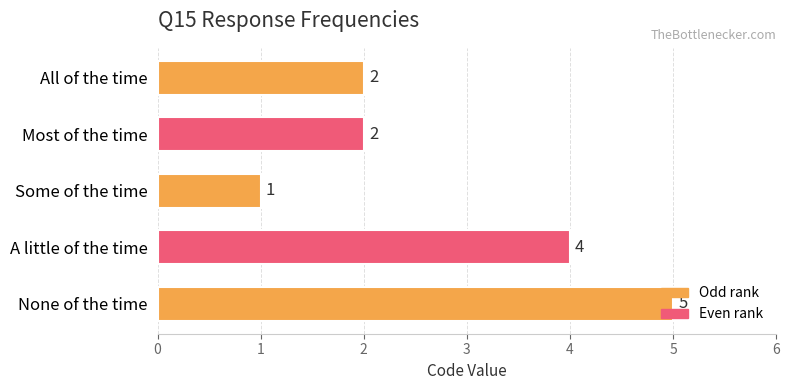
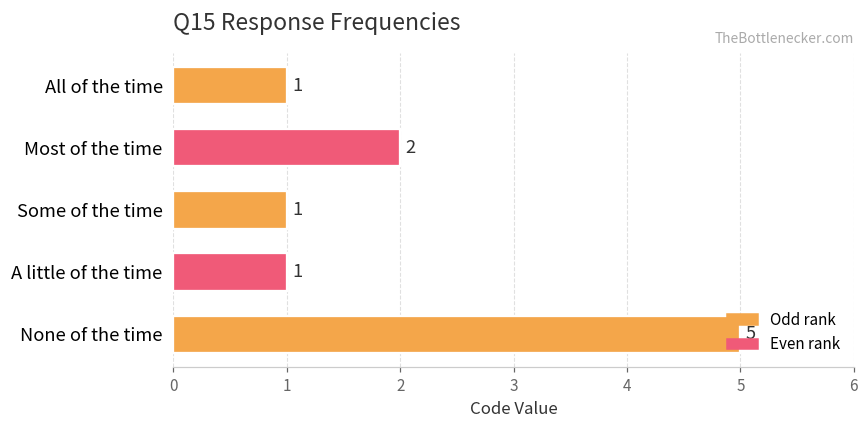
  {
-   "All of the time": 2,
+   "All of the time": 1,
    "Most of the time": 2,
    "Some of the time": 1,
-   "A little of the time": 4,
+   "A little of the time": 1,
    "None of the time": 5
  }
